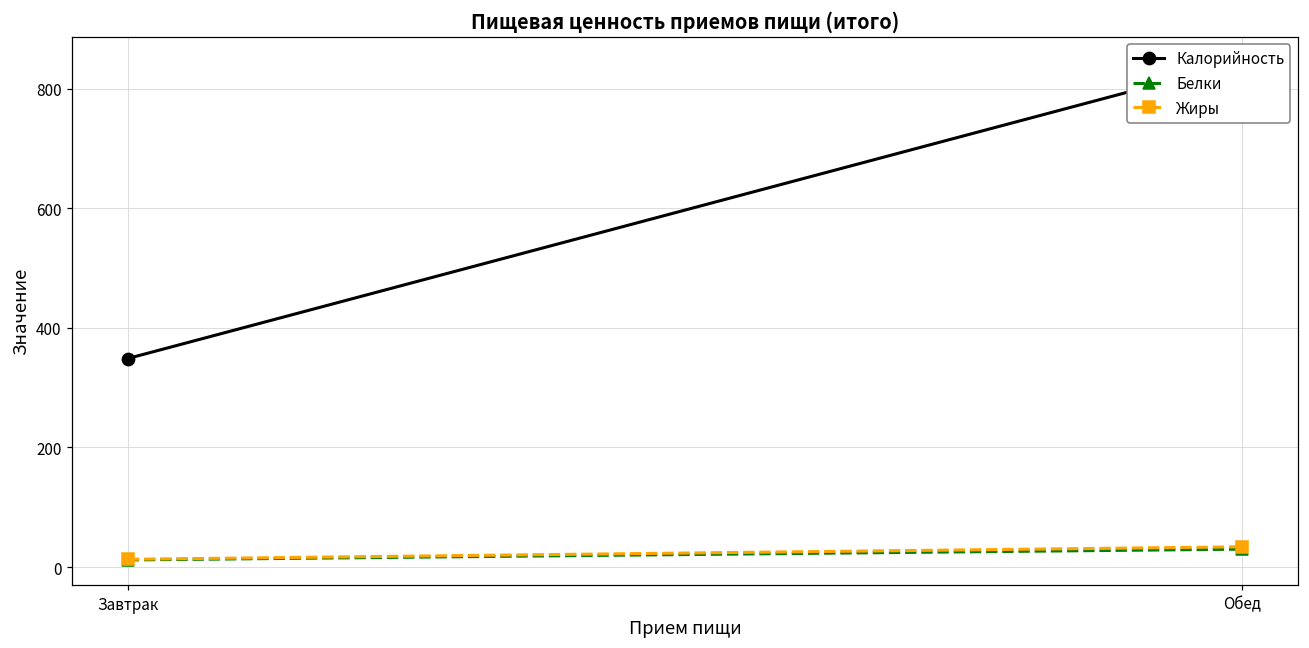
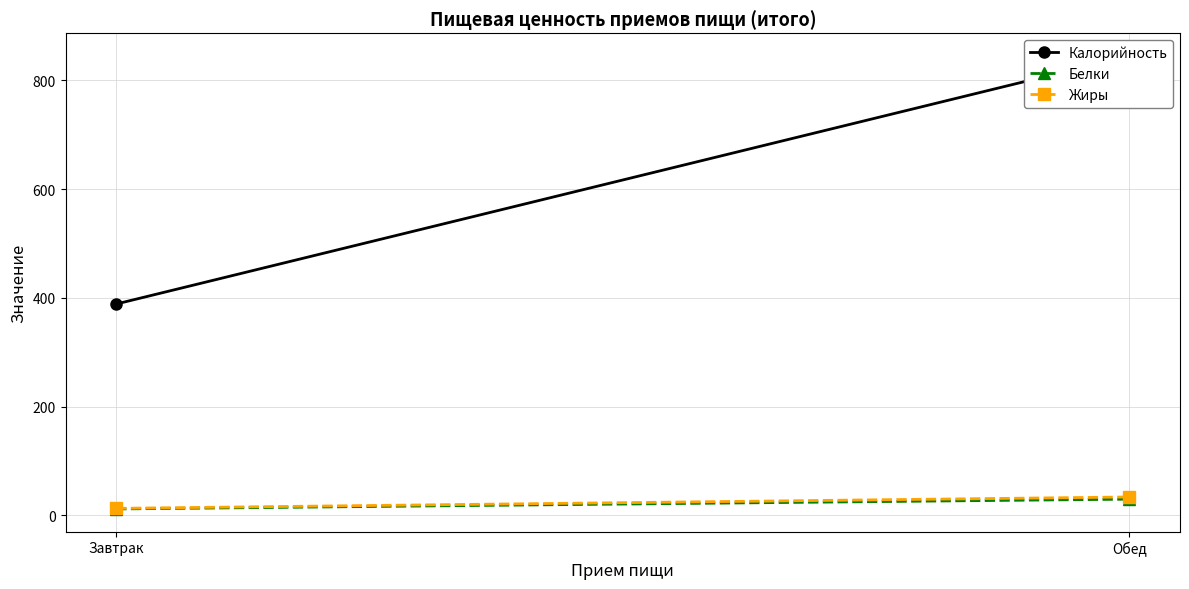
  {
    "Калорийность": {
-     "Завтрак": 350
+     "Завтрак": 390
    }
  }
